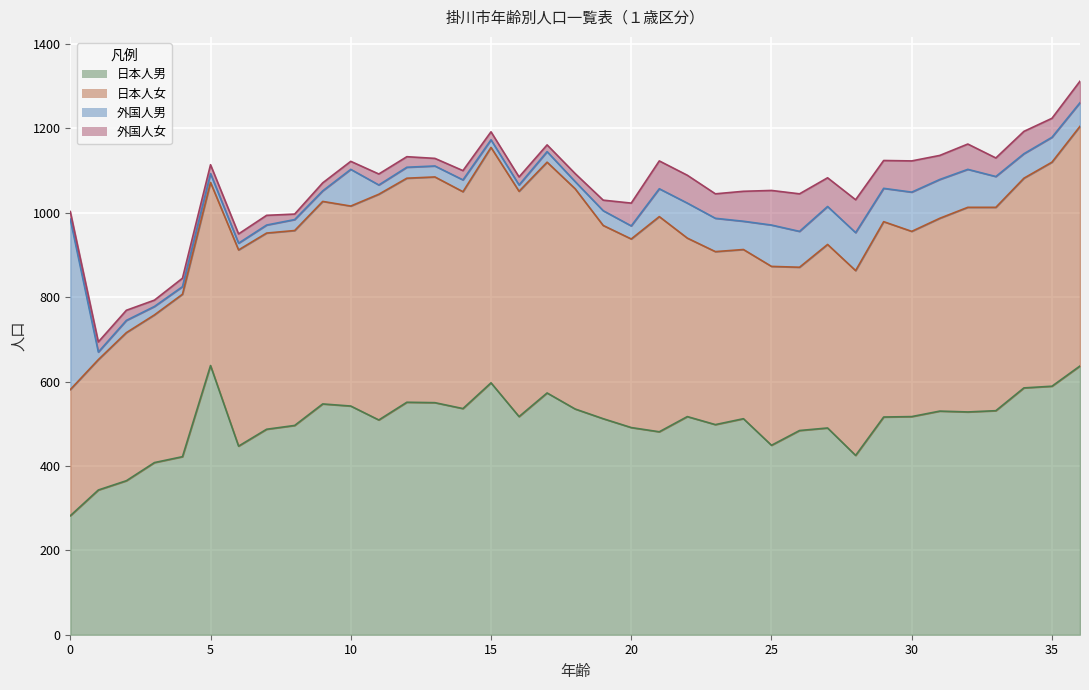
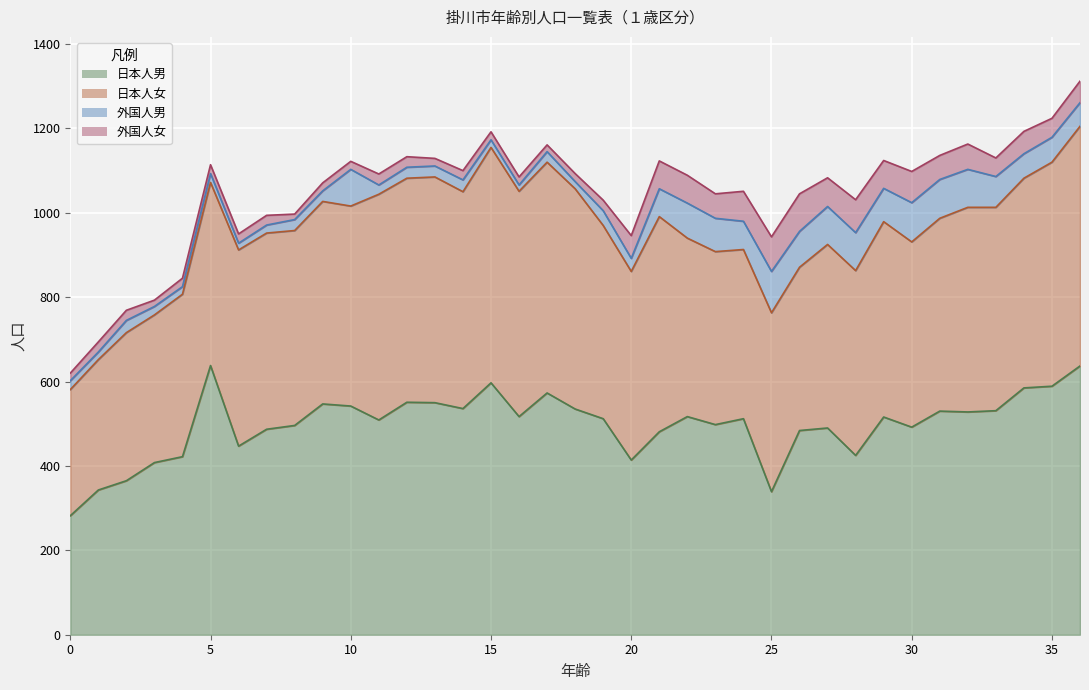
  {
    "日本人男": {
      "0": 280,
      "5": 640,
      "10": 540,
      "15": 600,
-     "20": 490,
-     "25": 450,
-     "30": 520,
+     "20": 410,
+     "25": 340,
+     "30": 490,
      "35": 590
    },
    "外国人男": {
-     "0": 400,
+     "0": 20,
      "5": 20,
      "10": 90,
      "15": 20,
      "20": 30,
      "25": 100,
      "30": 90,
      "35": 60
    }
  }
